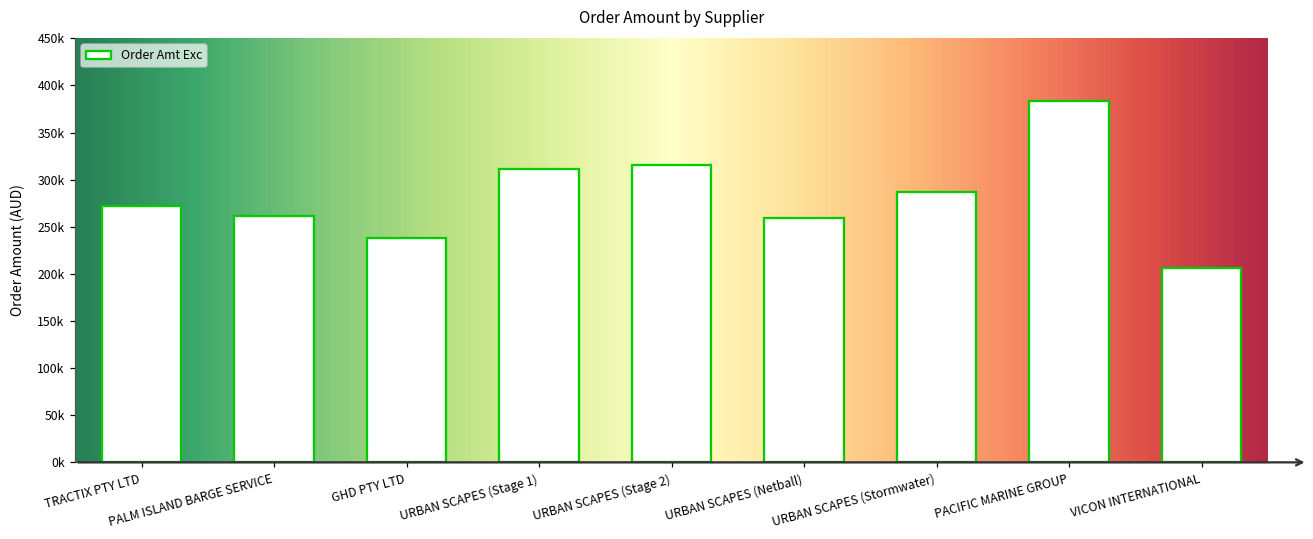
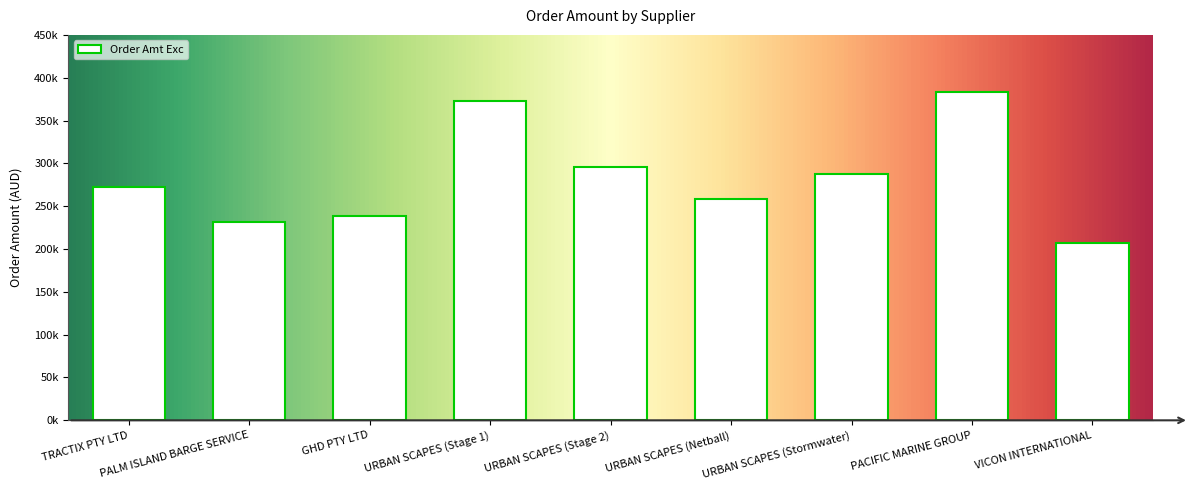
  {
    "TRACTIX PTY LTD": 270000,
-   "PALM ISLAND BARGE SERVICE": 260000,
+   "PALM ISLAND BARGE SERVICE": 230000,
    "GHD PTY LTD": 240000,
-   "URBAN SCAPES (Stage 1)": 310000,
-   "URBAN SCAPES (Stage 2)": 320000,
+   "URBAN SCAPES (Stage 1)": 370000,
+   "URBAN SCAPES (Stage 2)": 300000,
    "URBAN SCAPES (Netball)": 260000,
    "URBAN SCAPES (Stormwater)": 290000,
    "PACIFIC MARINE GROUP": 380000,
    "VICON INTERNATIONAL": 210000
  }
